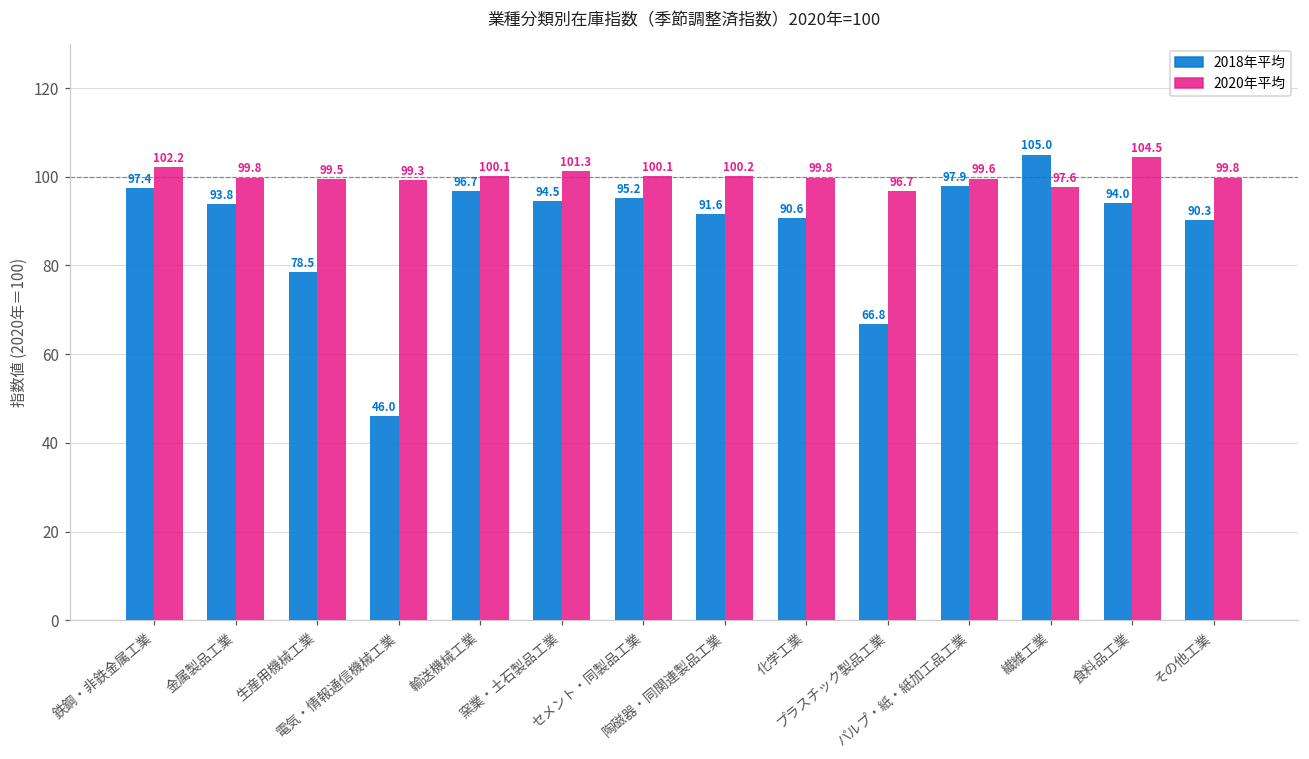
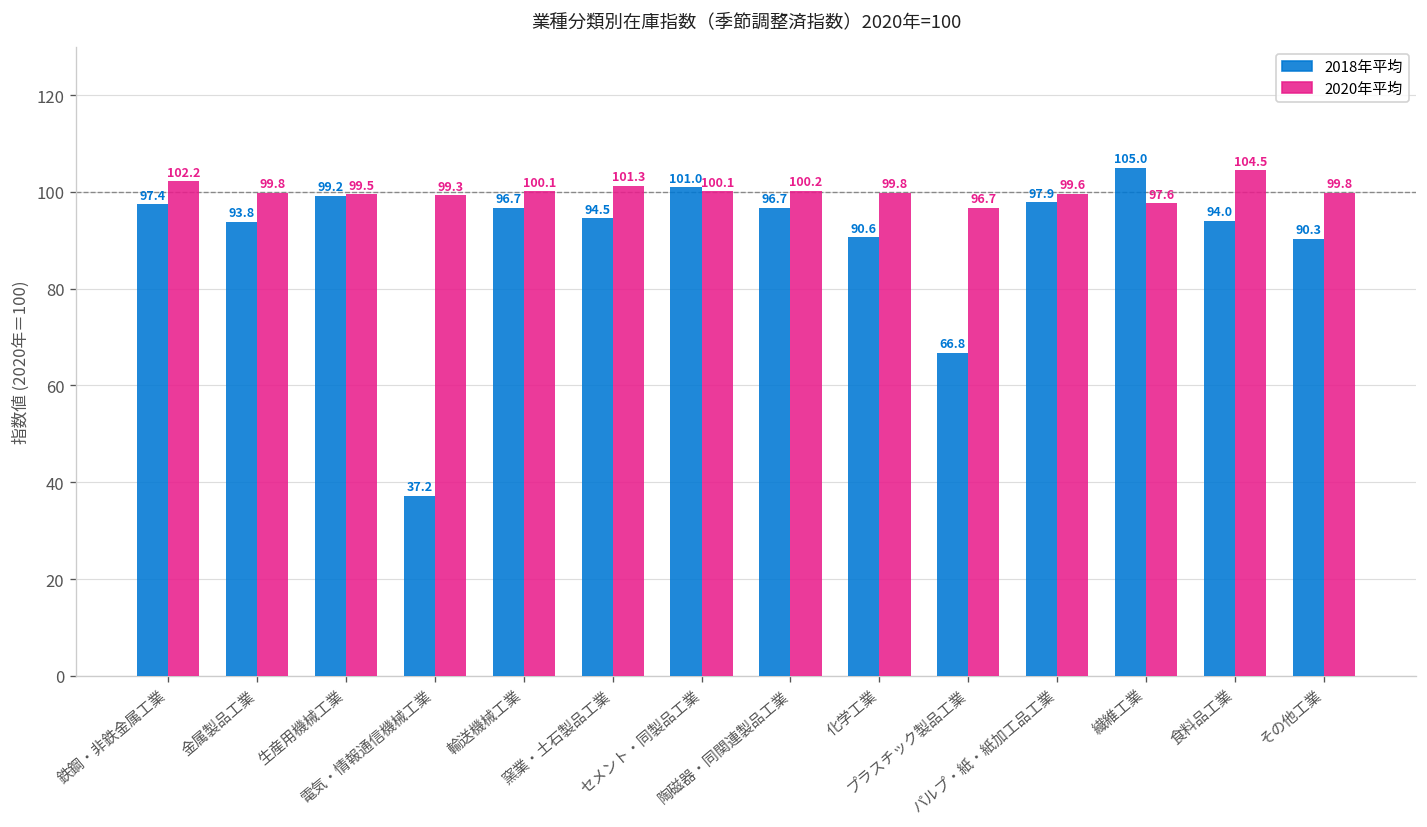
  {
    "2018年平均": {
      "鉄鋼・非鉄金属工業": 97.4,
      "金属製品工業": 93.8,
-     "生産用機械工業": 78.5,
-     "電気・情報通信機械工業": 46.0,
+     "生産用機械工業": 99.2,
+     "電気・情報通信機械工業": 37.2,
      "輸送機械工業": 96.7,
      "窯業・土石製品工業": 94.5,
-     "セメント・同製品工業": 95.2,
-     "陶磁器・同関連製品工業": 91.6,
+     "セメント・同製品工業": 101.0,
+     "陶磁器・同関連製品工業": 96.7,
      "化学工業": 90.6,
      "プラスチック製品工業": 66.8,
      "パルプ・紙・紙加工品工業": 97.9,
      "繊維工業": 105.0,
      "食料品工業": 94.0,
      "その他工業": 90.3
    },
    "2020年平均": {
      "鉄鋼・非鉄金属工業": 102.2,
      "金属製品工業": 99.8,
      "生産用機械工業": 99.5,
      "電気・情報通信機械工業": 99.3,
      "輸送機械工業": 100.1,
      "窯業・土石製品工業": 101.3,
      "セメント・同製品工業": 100.1,
      "陶磁器・同関連製品工業": 100.2,
      "化学工業": 99.8,
      "プラスチック製品工業": 96.7,
      "パルプ・紙・紙加工品工業": 99.6,
      "繊維工業": 97.6,
      "食料品工業": 104.5,
      "その他工業": 99.8
    }
  }
